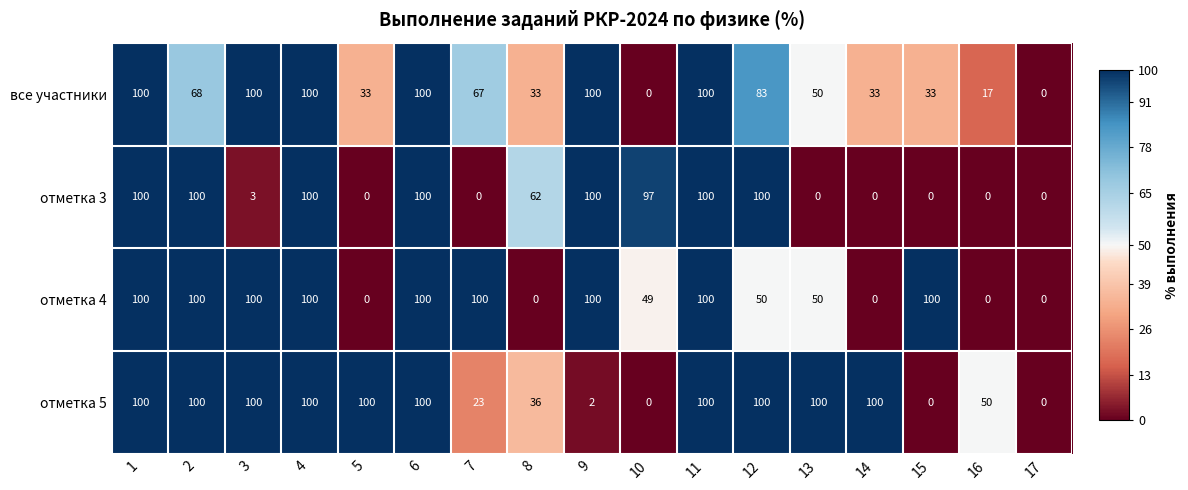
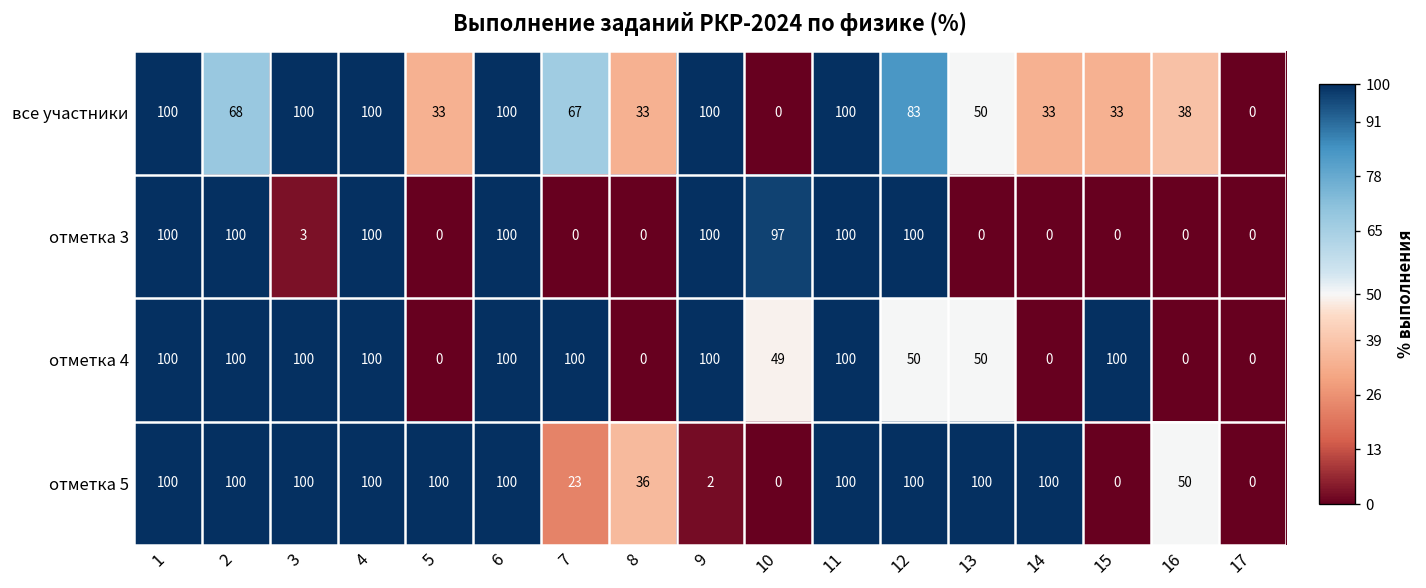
  {
    "все участники": {
      "1": 100,
      "2": 68,
      "3": 100,
      "4": 100,
      "5": 33,
      "6": 100,
      "7": 67,
      "8": 33,
      "9": 100,
      "10": 0,
      "11": 100,
      "12": 83,
      "13": 50,
      "14": 33,
      "15": 33,
-     "16": 17,
+     "16": 38,
      "17": 0
    },
    "отметка 3": {
      "1": 100,
      "2": 100,
      "3": 3,
      "4": 100,
      "5": 0,
      "6": 100,
      "7": 0,
-     "8": 62,
+     "8": 0,
      "9": 100,
      "10": 97,
      "11": 100,
      "12": 100,
      "13": 0,
      "14": 0,
      "15": 0,
      "16": 0,
      "17": 0
    },
    "отметка 4": {
      "1": 100,
      "2": 100,
      "3": 100,
      "4": 100,
      "5": 0,
      "6": 100,
      "7": 100,
      "8": 0,
      "9": 100,
      "10": 49,
      "11": 100,
      "12": 50,
      "13": 50,
      "14": 0,
      "15": 100,
      "16": 0,
      "17": 0
    },
    "отметка 5": {
      "1": 100,
      "2": 100,
      "3": 100,
      "4": 100,
      "5": 100,
      "6": 100,
      "7": 23,
      "8": 36,
      "9": 2,
      "10": 0,
      "11": 100,
      "12": 100,
      "13": 100,
      "14": 100,
      "15": 0,
      "16": 50,
      "17": 0
    }
  }
